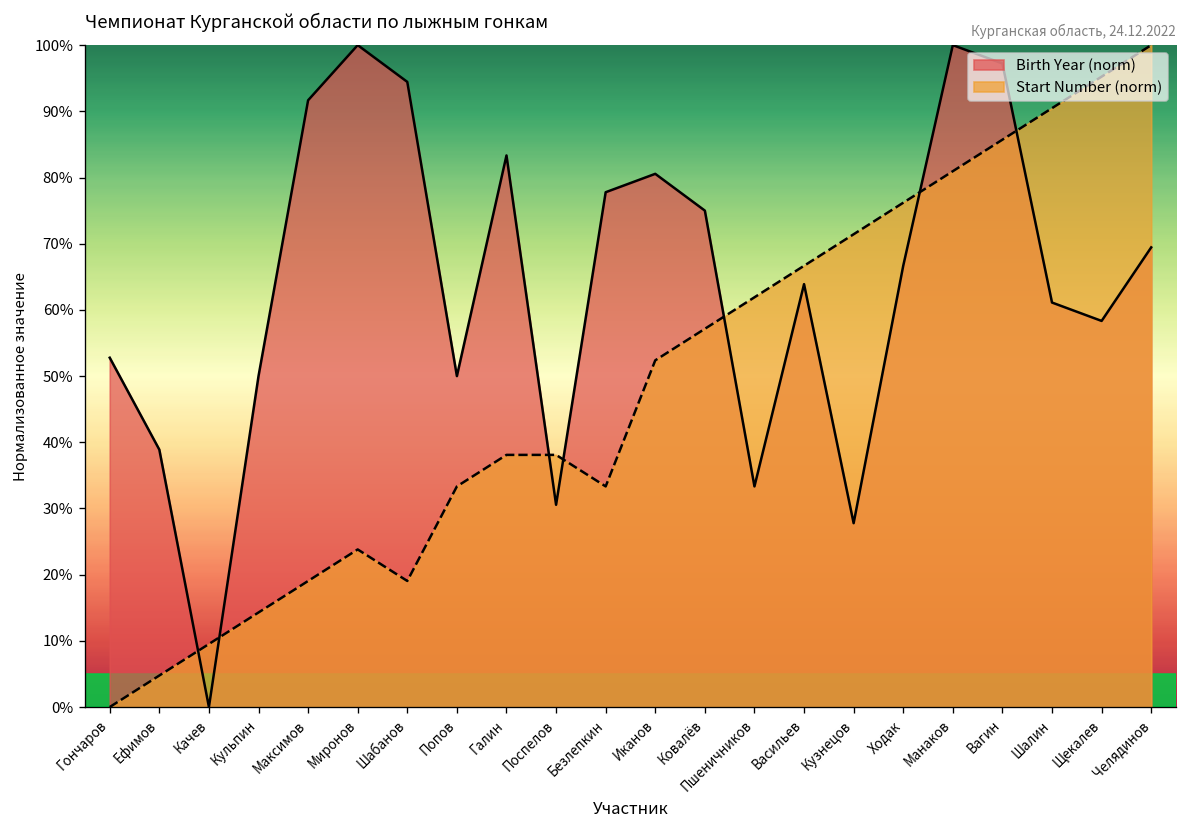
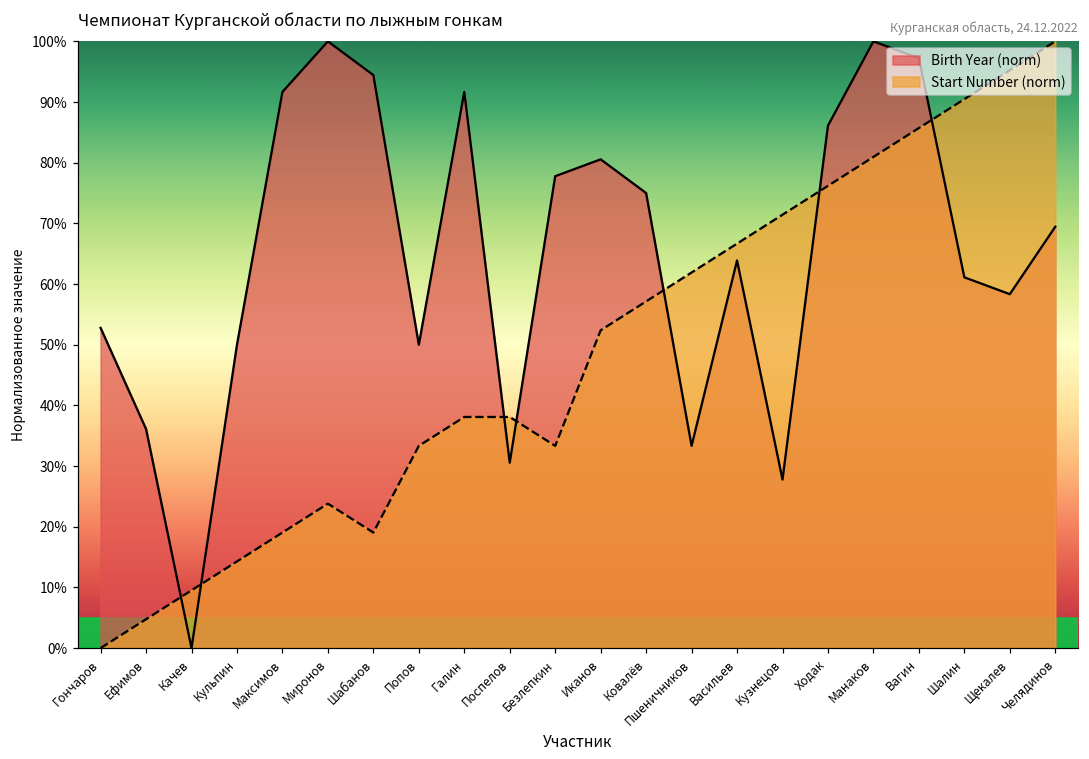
  {
    "Birth Year (norm)": {
      "Гончаров": "53%",
-     "Ефимов": "39%",
+     "Ефимов": "36%",
      "Кульпин": "50%",
      "Максимов": "92%",
      "Миронов": "100%",
      "Шабанов": "94%",
      "Попов": "50%",
-     "Галин": "83%",
+     "Галин": "92%",
      "Поспелов": "31%",
      "Безлепкин": "78%",
      "Иканов": "81%",
      "Ковалёв": "75%",
      "Пшеничников": "33%",
      "Васильев": "64%",
      "Кузнецов": "28%",
-     "Ходак": "67%",
+     "Ходак": "86%",
      "Манаков": "100%",
      "Шалин": "61%",
      "Щекалев": "58%",
      "Челядинов": "69%"
    },
    "Start Number (norm)": {
      "Качев": "10%",
      "Кульпин": "14%",
      "Максимов": "19%",
      "Миронов": "24%",
      "Шабанов": "19%",
      "Попов": "33%",
      "Галин": "38%",
      "Поспелов": "38%",
      "Безлепкин": "33%",
      "Иканов": "52%",
      "Ковалёв": "57%",
      "Пшеничников": "62%",
      "Васильев": "67%",
      "Кузнецов": "71%",
      "Ходак": "76%",
      "Манаков": "81%",
      "Вагин": "86%",
      "Шалин": "90%"
    }
  }
